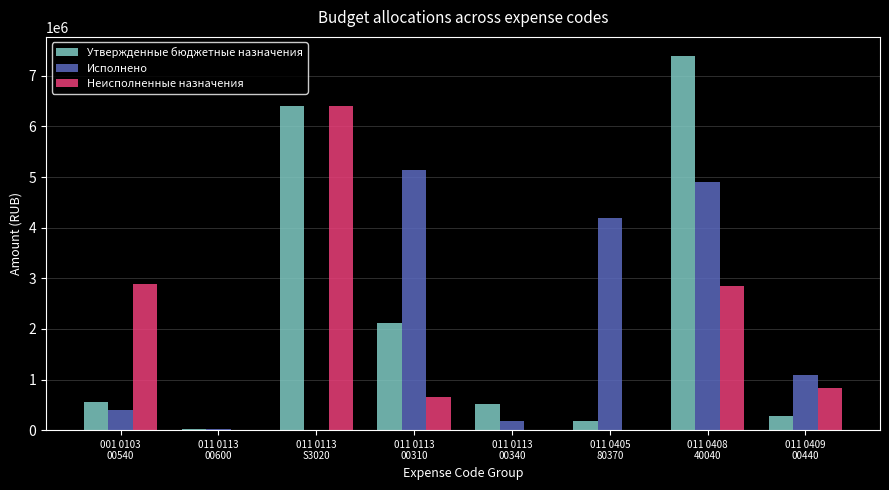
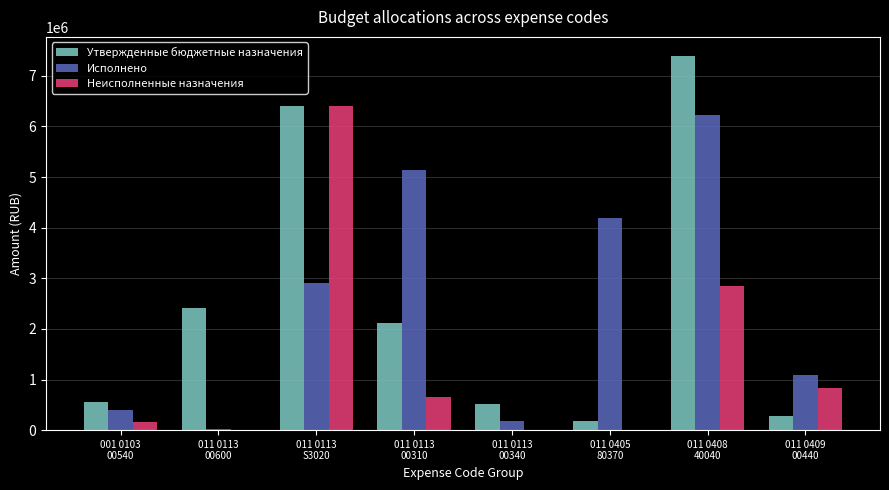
  {
    "Утвержденные бюджетные назначения": {
      "001 0103 00540": 600000,
-     "011 0113 00600": 0,
+     "011 0113 00600": 2400000,
      "011 0113 S3020": 6400000,
      "011 0113 00310": 2100000,
      "011 0113 00340": 500000,
      "011 0405 80370": 200000,
      "011 0408 40040": 7400000,
      "011 0409 00440": 300000
    },
    "Исполнено": {
      "001 0103 00540": 400000,
-     "011 0113 S3020": 0,
+     "011 0113 S3020": 2900000,
      "011 0113 00310": 5100000,
      "011 0113 00340": 200000,
      "011 0405 80370": 4200000,
-     "011 0408 40040": 4900000,
+     "011 0408 40040": 6200000,
      "011 0409 00440": 1100000
    },
    "Неисполненные назначения": {
-     "001 0103 00540": 2900000,
+     "001 0103 00540": 200000,
      "011 0113 00600": 0,
      "011 0113 S3020": 6400000,
      "011 0113 00310": 700000,
      "011 0405 80370": 0,
      "011 0408 40040": 2800000,
      "011 0409 00440": 800000
    }
  }
